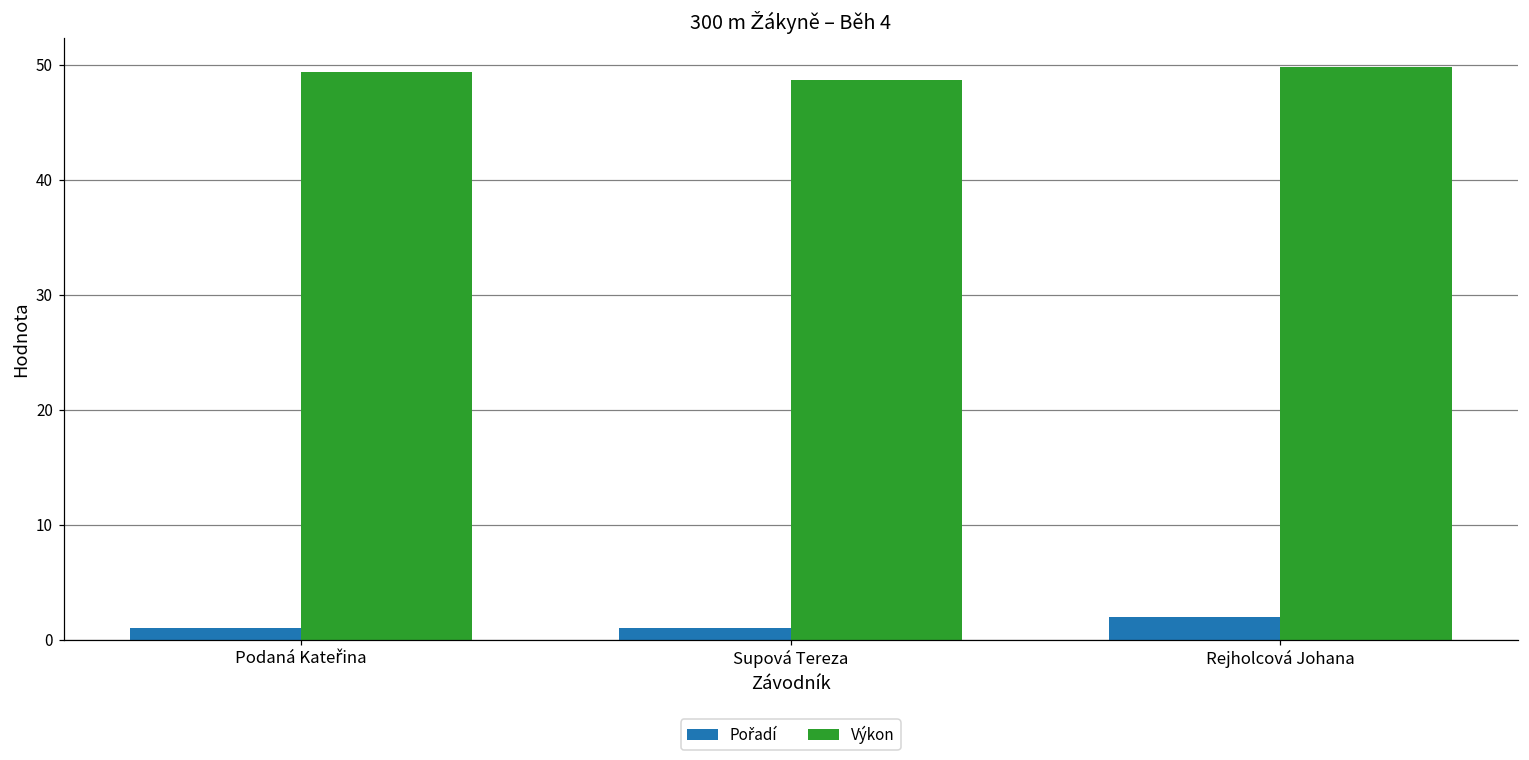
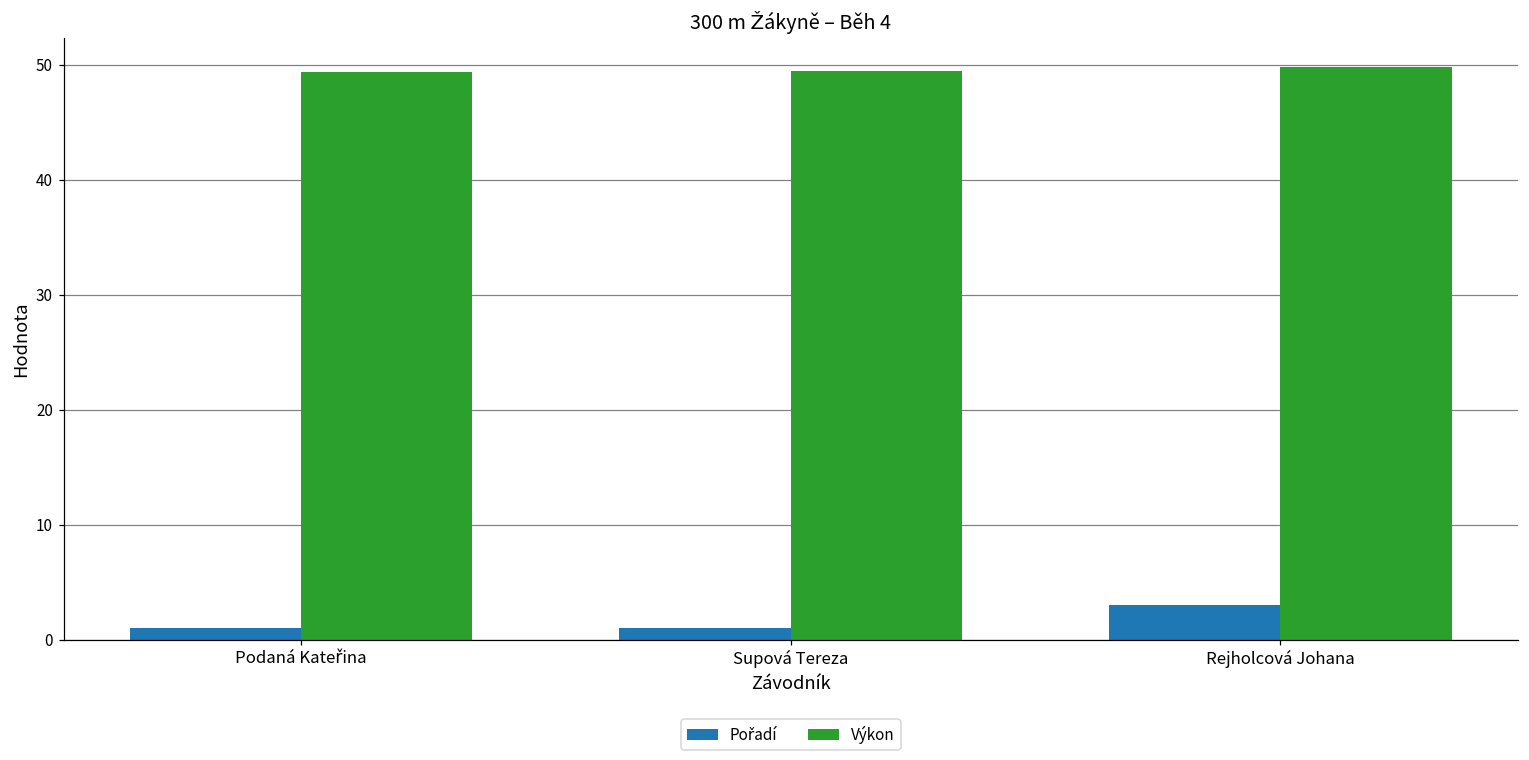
  {
    "Pořadí": {
      "Podaná Kateřina": 1,
      "Supová Tereza": 1,
-     "Rejholcová Johana": 2
+     "Rejholcová Johana": 3
    },
    "Výkon": {
      "Podaná Kateřina": 49.4,
-     "Supová Tereza": 48.6,
+     "Supová Tereza": 49.5,
      "Rejholcová Johana": 49.8
    }
  }
